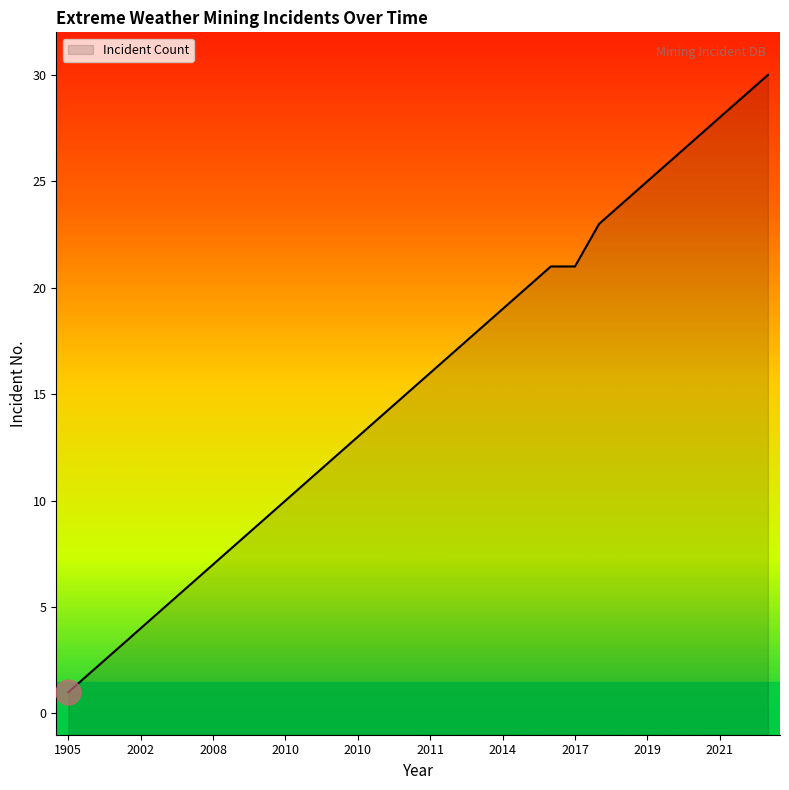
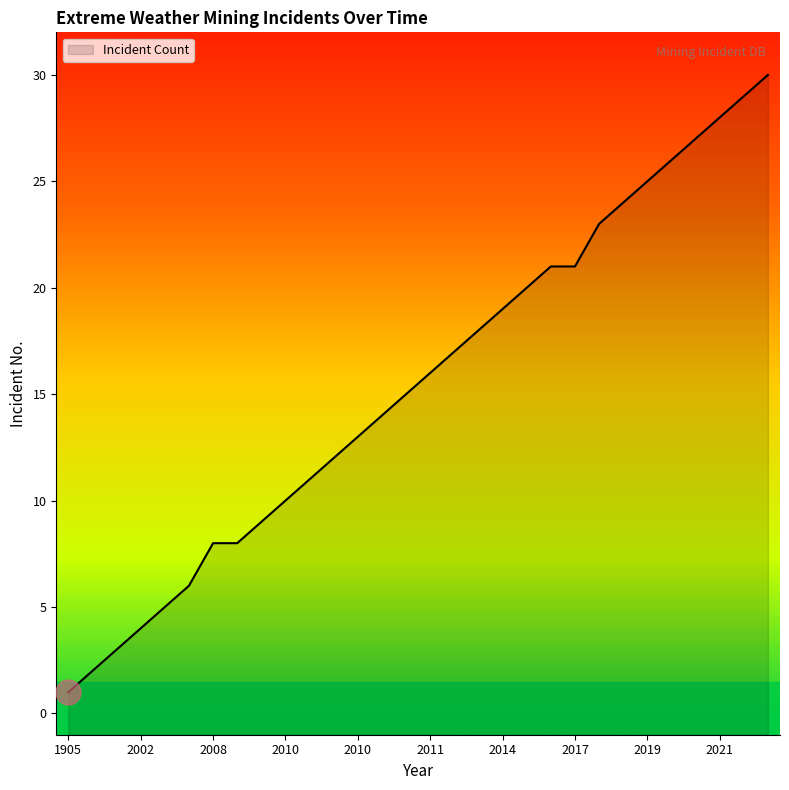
  {
    "Incident Count": {
      "2002": 4,
-     "2008": 7,
+     "2008": 8,
      "2017": 21
    }
  }
